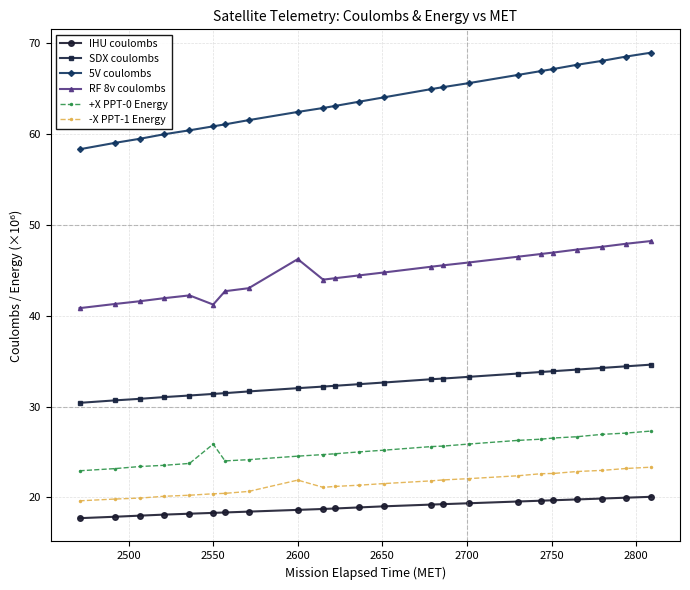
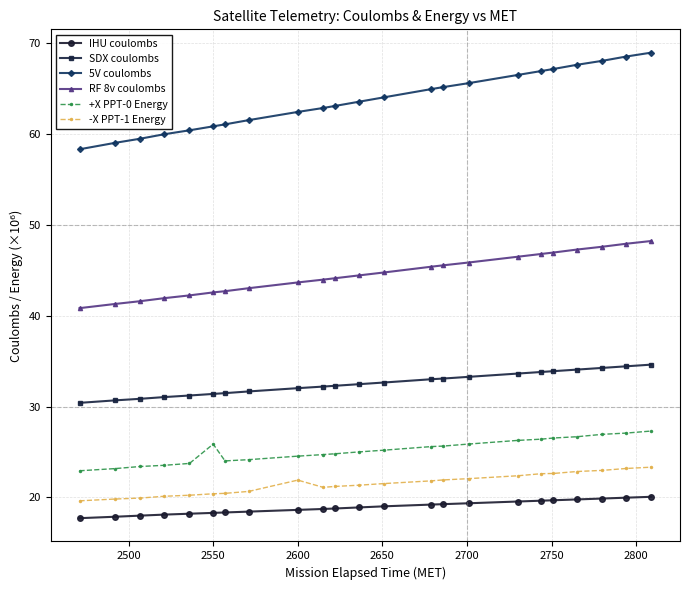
  {
    "RF 8v coulombs": {
-     "2550": 41,
-     "2600": 46
+     "2550": 43,
+     "2600": 44
    },
    "+X PPT-0 Energy": {
      "2550": 26,
      "2600": 25
    },
    "-X PPT-1 Energy": {
      "2550": 20,
      "2600": 22
    }
  }
